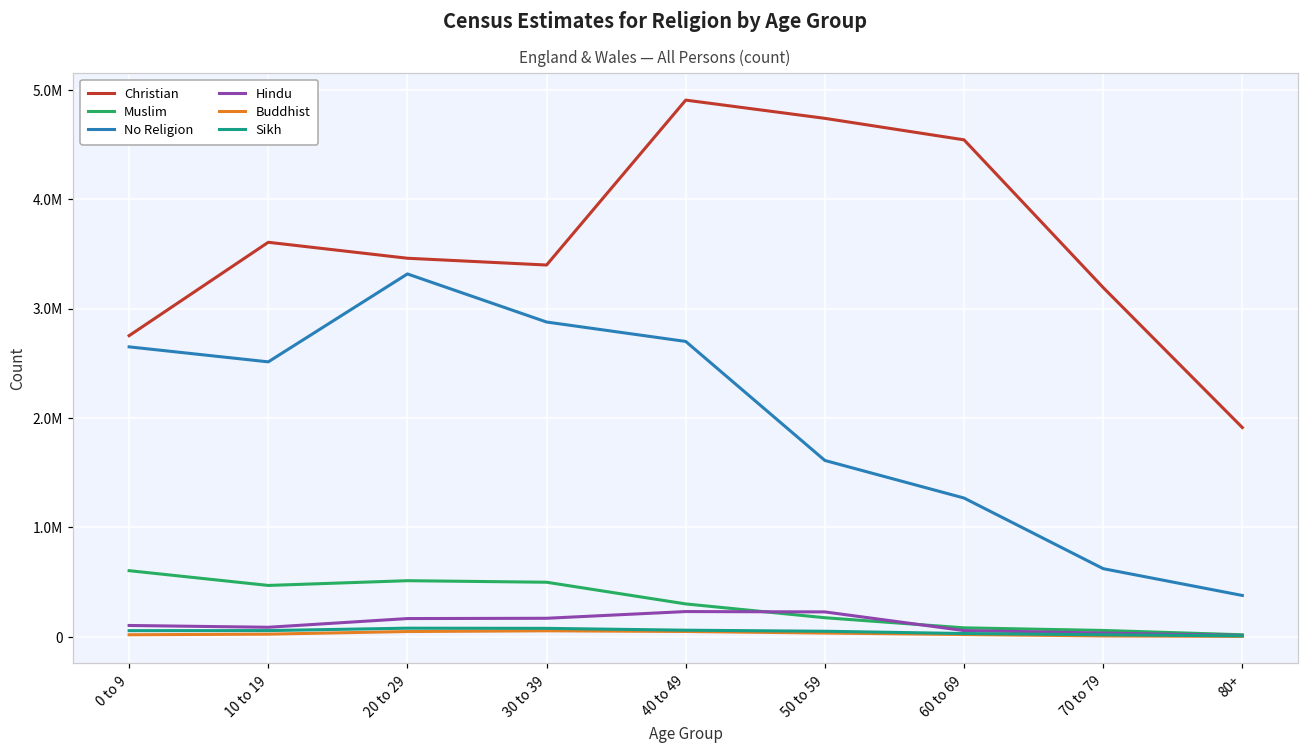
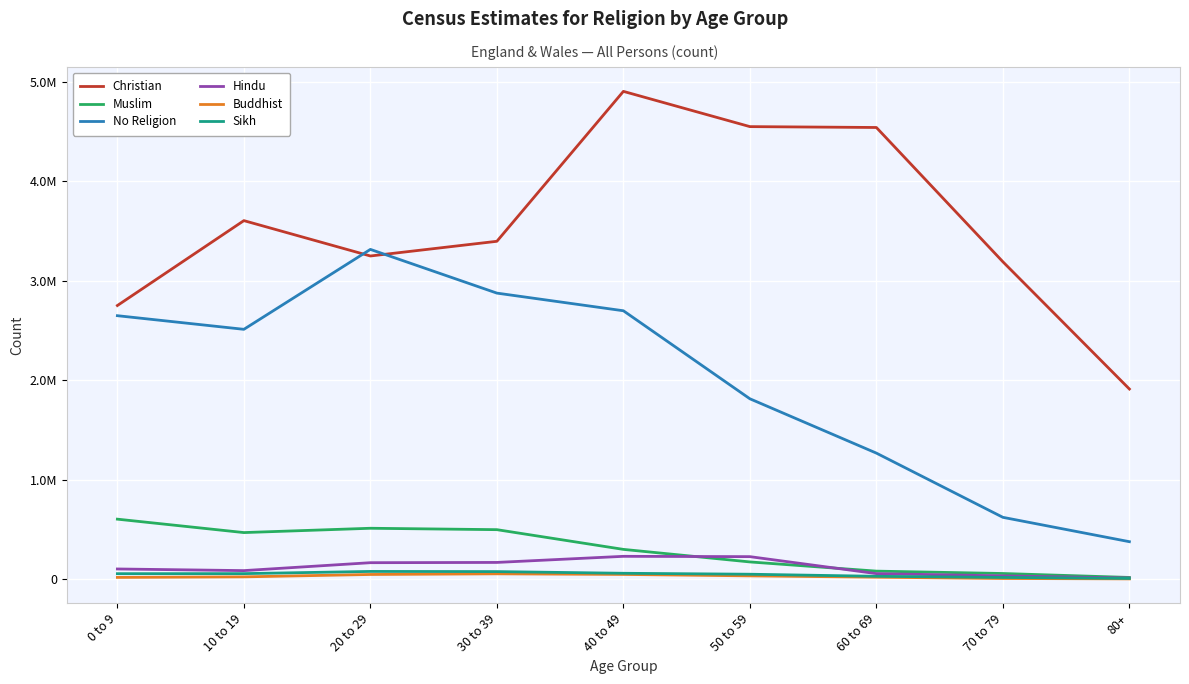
  {
    "Christian": {
      "0 to 9": 2800000,
      "10 to 19": 3600000,
-     "20 to 29": 3500000,
+     "20 to 29": 3300000,
      "30 to 39": 3400000,
      "40 to 49": 4900000,
-     "50 to 59": 4700000,
+     "50 to 59": 4600000,
      "60 to 69": 4500000,
      "70 to 79": 3200000,
      "80+": 1900000
    },
    "No Religion": {
      "0 to 9": 2600000,
      "10 to 19": 2500000,
      "20 to 29": 3300000,
      "30 to 39": 2900000,
      "40 to 49": 2700000,
-     "50 to 59": 1600000,
+     "50 to 59": 1800000,
      "60 to 69": 1300000,
      "70 to 79": 600000,
      "80+": 400000
    },
    "Hindu": {
      "0 to 9": 100000,
      "10 to 19": 100000,
      "20 to 29": 200000,
      "30 to 39": 200000,
      "40 to 49": 200000,
      "50 to 59": 200000
    },
    "Buddhist": {
      "0 to 9": 0,
      "10 to 19": 0,
      "20 to 29": 0
    }
  }
